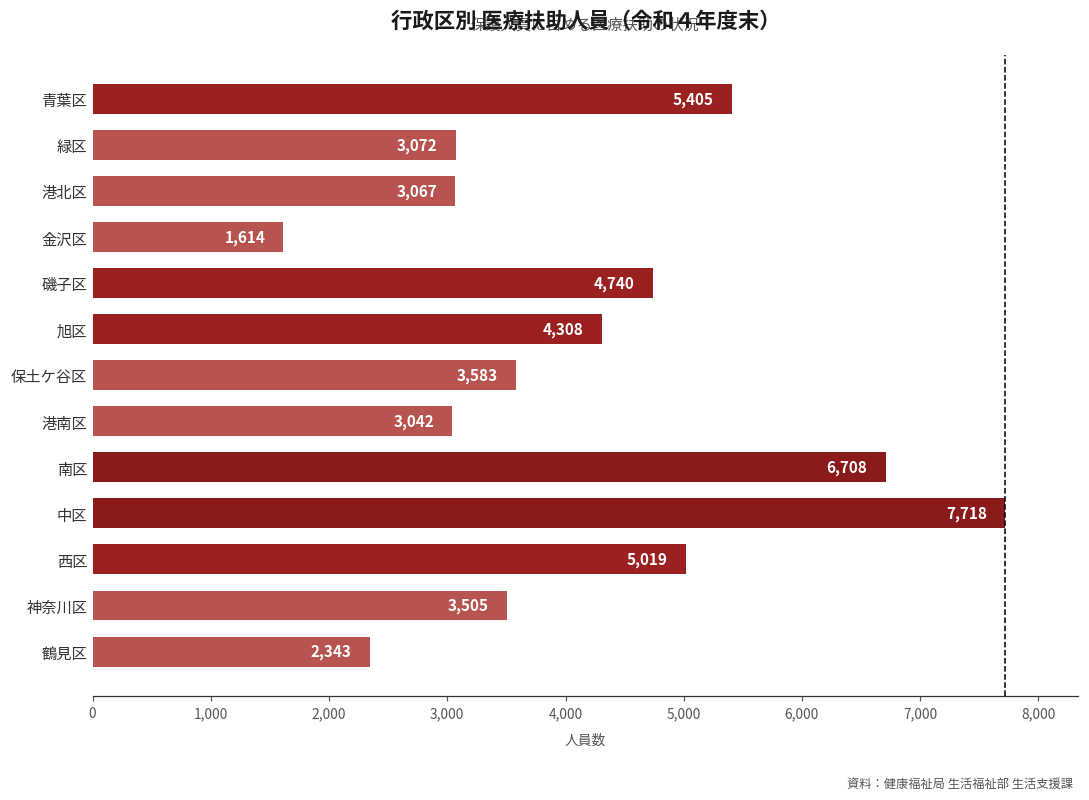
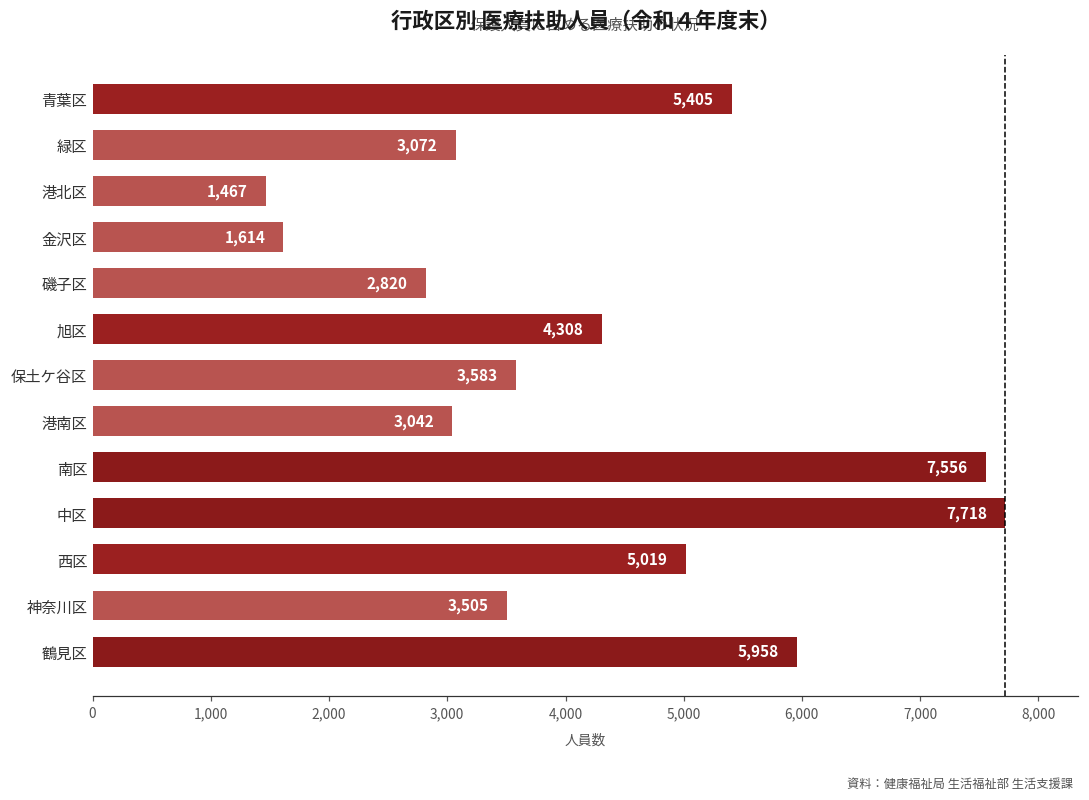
  {
    "青葉区": "5,405",
    "緑区": "3,072",
-   "港北区": "3,067",
+   "港北区": "1,467",
    "金沢区": "1,614",
-   "磯子区": "4,740",
+   "磯子区": "2,820",
    "旭区": "4,308",
    "保土ケ谷区": "3,583",
    "港南区": "3,042",
-   "南区": "6,708",
+   "南区": "7,556",
    "中区": "7,718",
    "西区": "5,019",
    "神奈川区": "3,505",
-   "鶴見区": "2,343"
+   "鶴見区": "5,958"
  }
